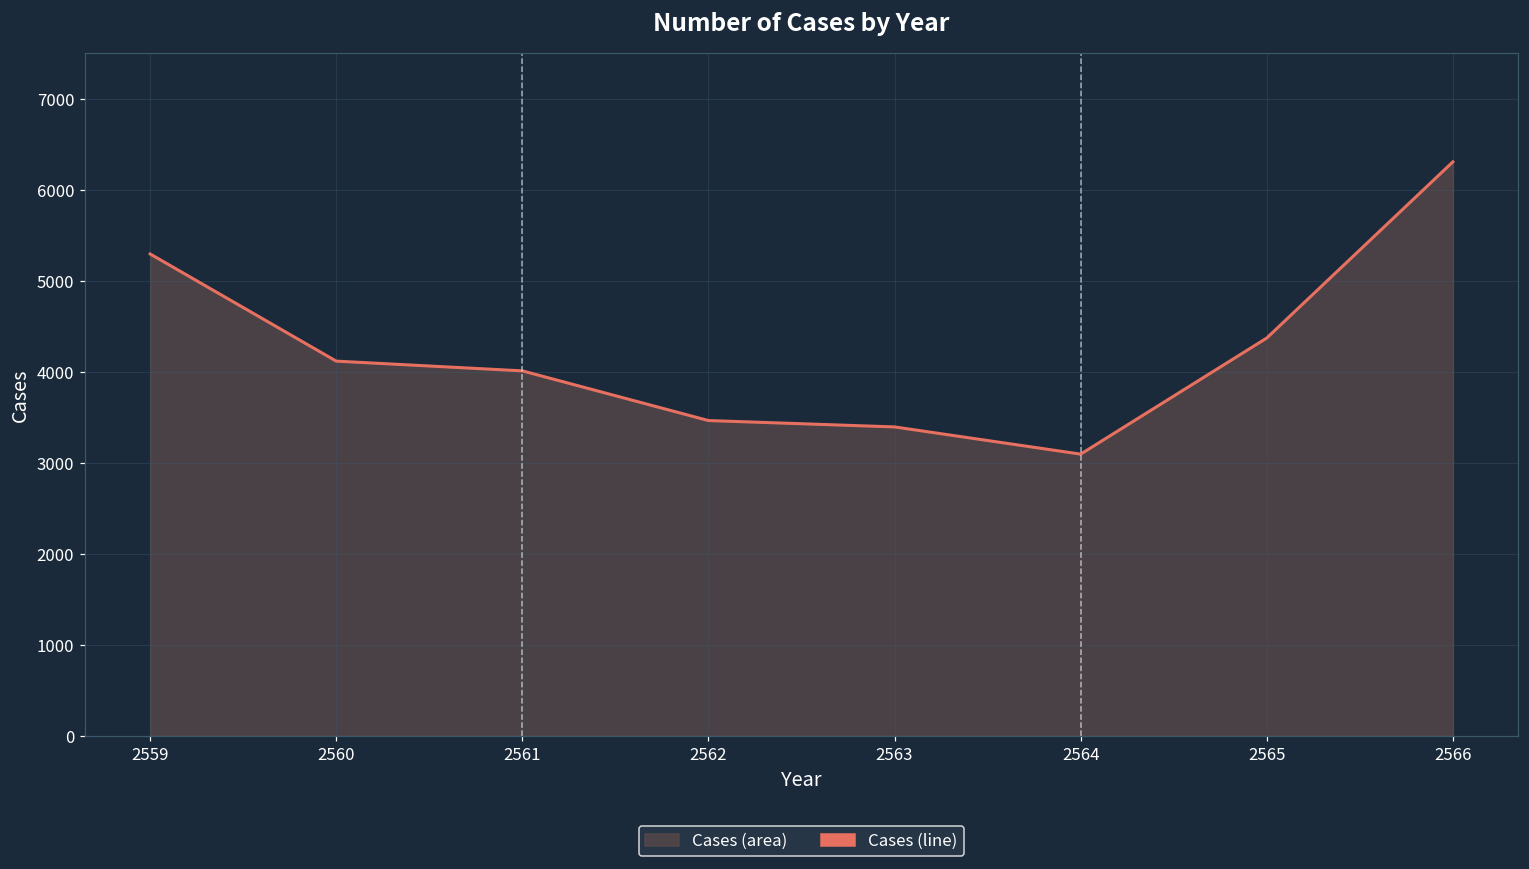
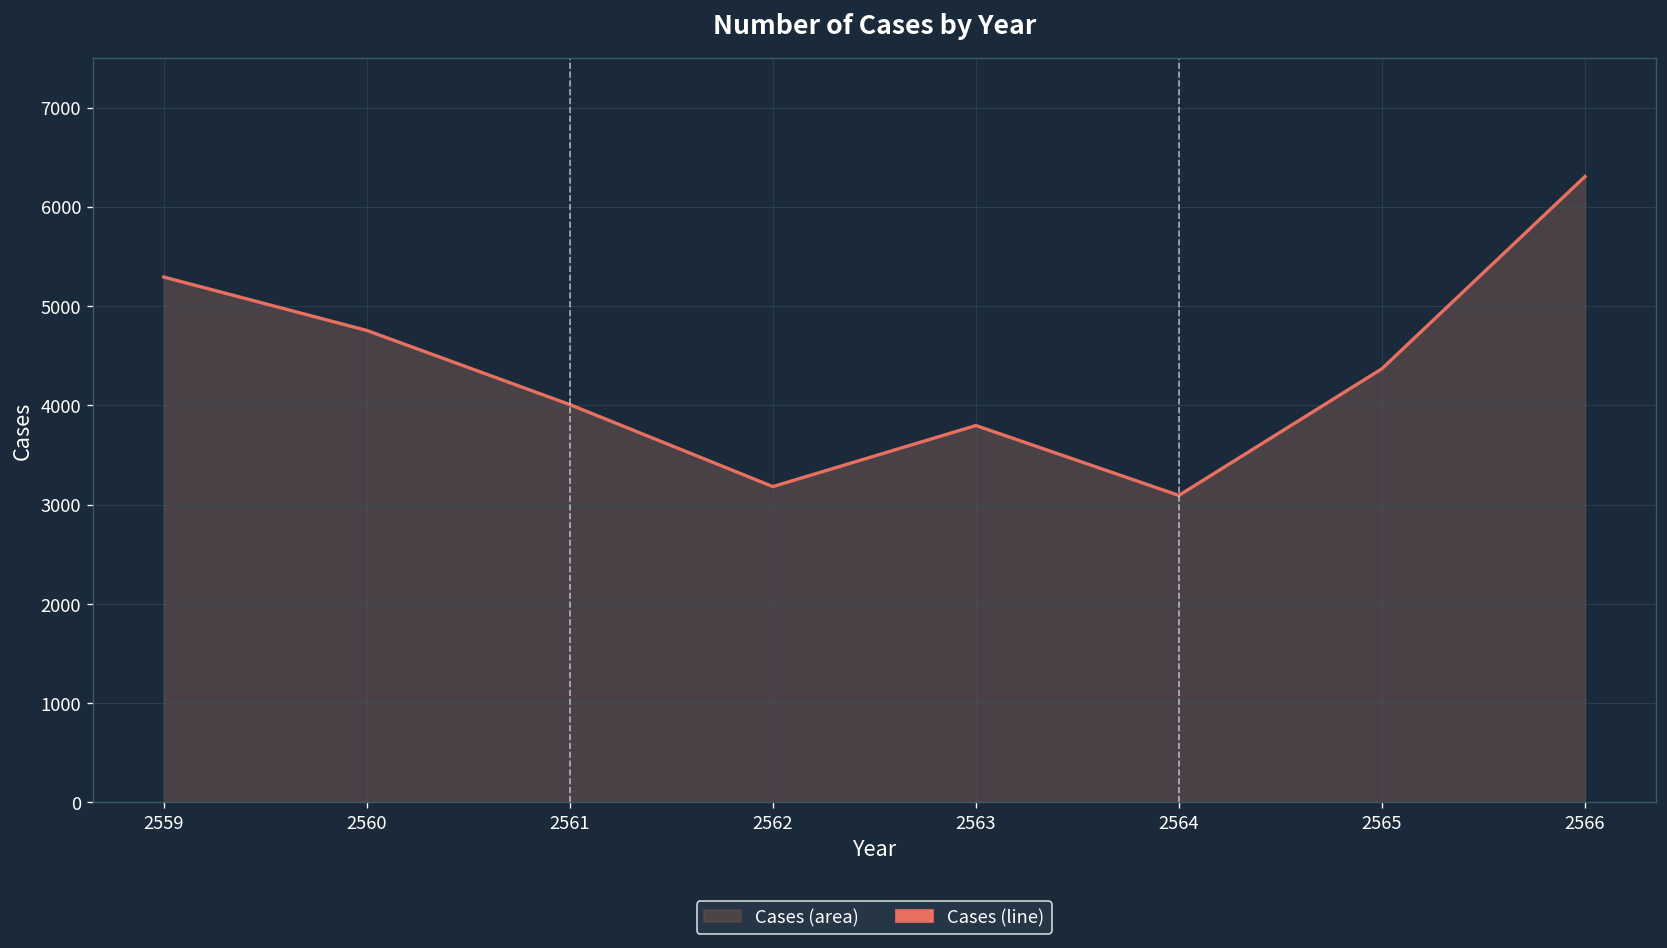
  {
    "2559": 5300,
-   "2560": 4100,
+   "2560": 4800,
    "2561": 4000,
-   "2562": 3500,
-   "2563": 3400,
+   "2562": 3200,
+   "2563": 3800,
    "2564": 3100,
    "2565": 4400,
    "2566": 6300
  }
